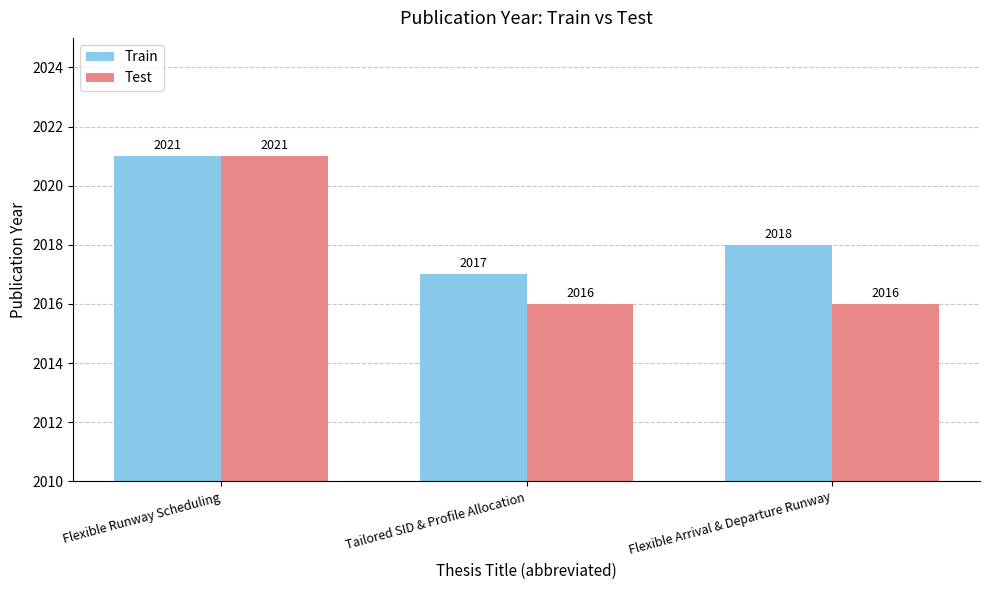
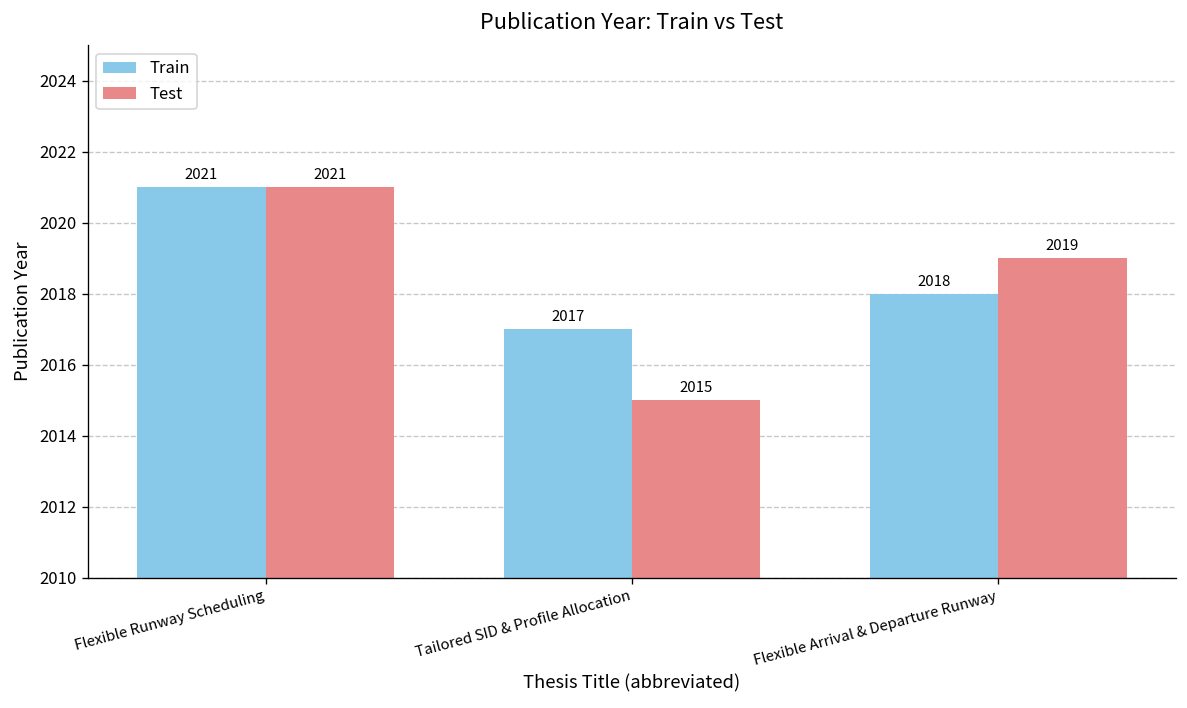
  {
    "Train": {
      "Flexible Runway Scheduling": 2021,
      "Tailored SID & Profile Allocation": 2017,
      "Flexible Arrival & Departure Runway": 2018
    },
    "Test": {
      "Flexible Runway Scheduling": 2021,
-     "Tailored SID & Profile Allocation": 2016,
-     "Flexible Arrival & Departure Runway": 2016
+     "Tailored SID & Profile Allocation": 2015,
+     "Flexible Arrival & Departure Runway": 2019
    }
  }
